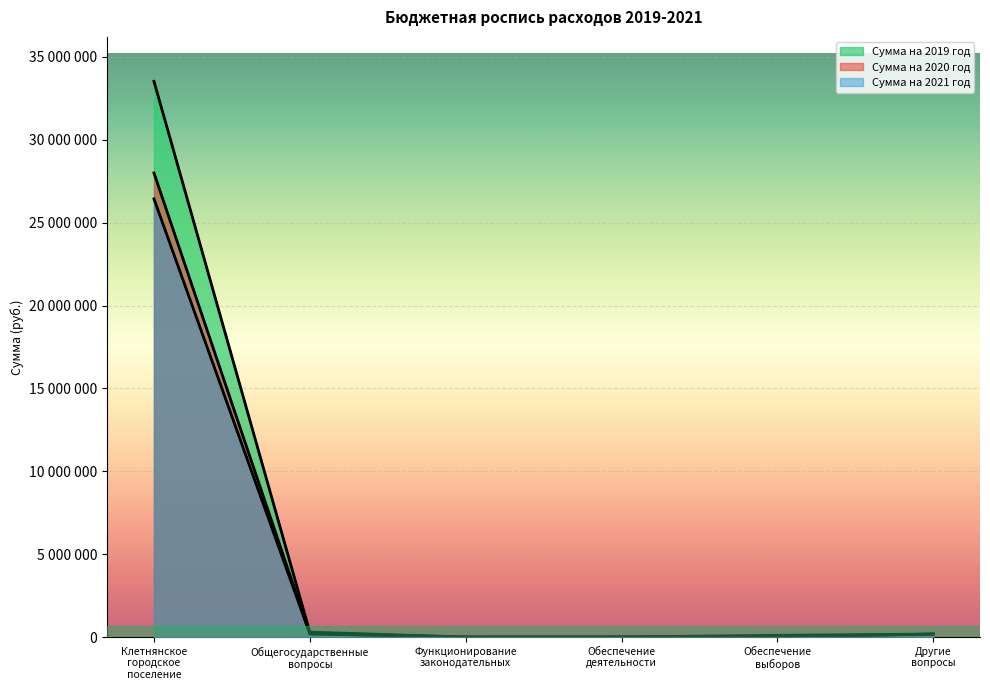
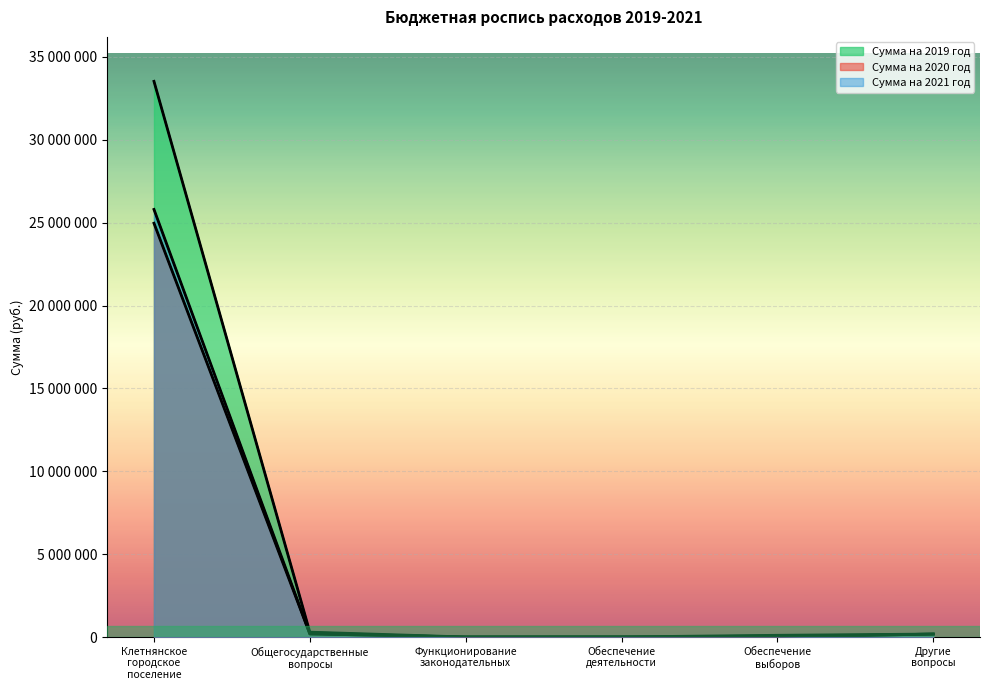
  {
    "Сумма на 2019 год": {
      "Клетнянское городское поселение": 33500000
    },
    "Сумма на 2020 год": {
-     "Клетнянское городское поселение": 28000000
+     "Клетнянское городское поселение": 25000000
    },
    "Сумма на 2021 год": {
-     "Клетнянское городское поселение": 26400000
+     "Клетнянское городское поселение": 25800000
    }
  }
